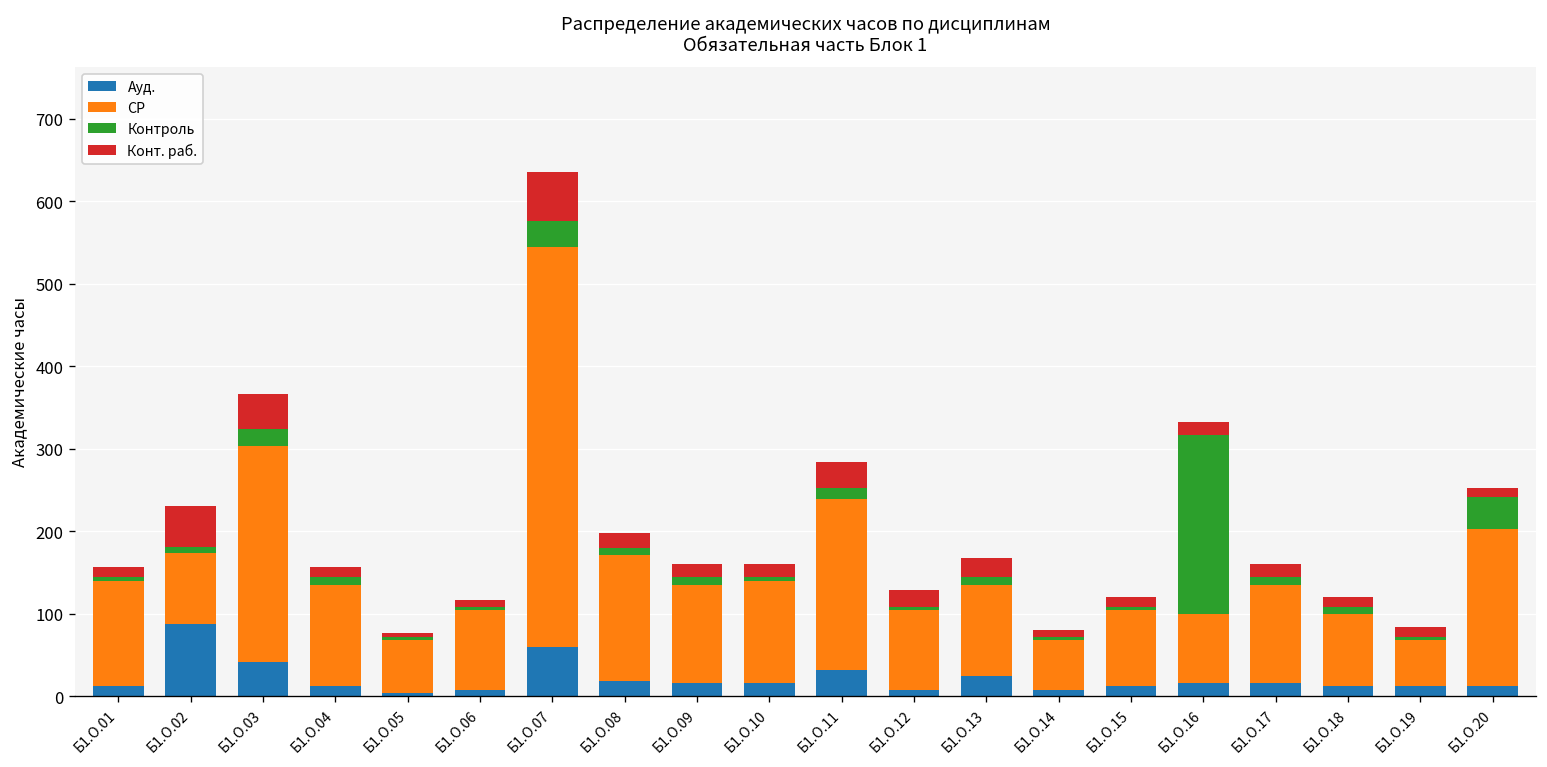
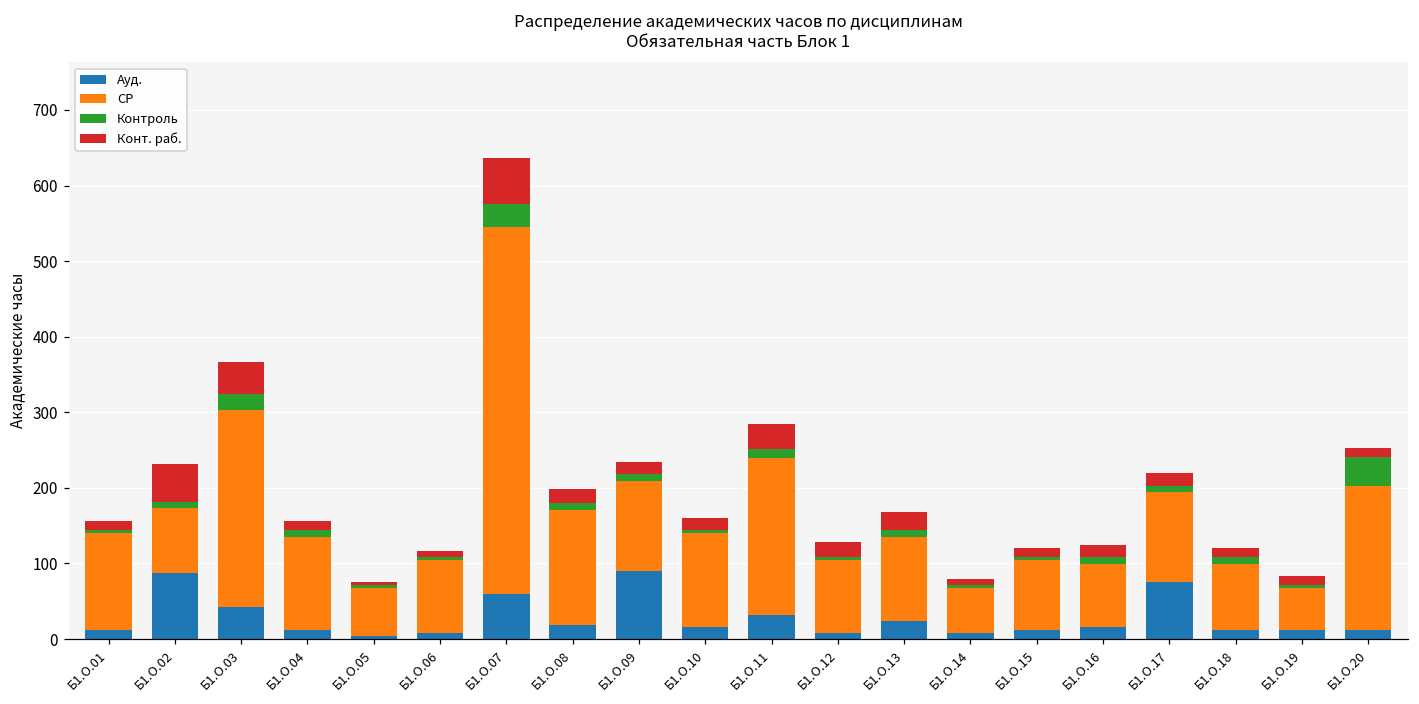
  {
    "Ауд.": {
      "Б1.О.01": 10,
      "Б1.О.02": 90,
      "Б1.О.03": 40,
      "Б1.О.04": 10,
      "Б1.О.05": 0,
      "Б1.О.06": 10,
      "Б1.О.07": 60,
      "Б1.О.08": 20,
-     "Б1.О.09": 20,
+     "Б1.О.09": 90,
      "Б1.О.10": 20,
      "Б1.О.11": 30,
      "Б1.О.12": 10,
      "Б1.О.13": 20,
      "Б1.О.14": 10,
      "Б1.О.15": 10,
      "Б1.О.16": 20,
-     "Б1.О.17": 20,
+     "Б1.О.17": 80,
      "Б1.О.18": 10,
      "Б1.О.19": 10,
      "Б1.О.20": 10
    },
    "СР": {
      "Б1.О.01": 130,
      "Б1.О.02": 90,
      "Б1.О.03": 260,
      "Б1.О.04": 120,
      "Б1.О.05": 60,
      "Б1.О.06": 100,
      "Б1.О.07": 490,
      "Б1.О.08": 150,
      "Б1.О.09": 120,
      "Б1.О.10": 120,
      "Б1.О.11": 210,
      "Б1.О.12": 100,
      "Б1.О.13": 110,
      "Б1.О.14": 60,
      "Б1.О.15": 90,
      "Б1.О.16": 80,
      "Б1.О.17": 120,
      "Б1.О.18": 90,
      "Б1.О.19": 60,
      "Б1.О.20": 190
    },
    "Контроль": {
      "Б1.О.01": 0,
      "Б1.О.02": 10,
      "Б1.О.03": 20,
      "Б1.О.04": 10,
      "Б1.О.05": 0,
      "Б1.О.06": 0,
      "Б1.О.07": 30,
      "Б1.О.08": 10,
      "Б1.О.09": 10,
      "Б1.О.10": 0,
      "Б1.О.11": 10,
      "Б1.О.12": 0,
      "Б1.О.13": 10,
      "Б1.О.14": 0,
      "Б1.О.15": 0,
-     "Б1.О.16": 220,
+     "Б1.О.16": 10,
      "Б1.О.17": 10,
      "Б1.О.18": 10,
      "Б1.О.19": 0,
      "Б1.О.20": 40
    },
    "Конт. раб.": {
      "Б1.О.01": 10,
      "Б1.О.02": 50,
      "Б1.О.03": 40,
      "Б1.О.04": 10,
      "Б1.О.05": 0,
      "Б1.О.06": 10,
      "Б1.О.07": 60,
      "Б1.О.08": 20,
      "Б1.О.09": 20,
      "Б1.О.10": 20,
      "Б1.О.11": 30,
      "Б1.О.12": 20,
      "Б1.О.13": 20,
      "Б1.О.14": 10,
      "Б1.О.15": 10,
      "Б1.О.16": 20,
      "Б1.О.17": 20,
      "Б1.О.18": 10,
      "Б1.О.19": 10,
      "Б1.О.20": 10
    }
  }
